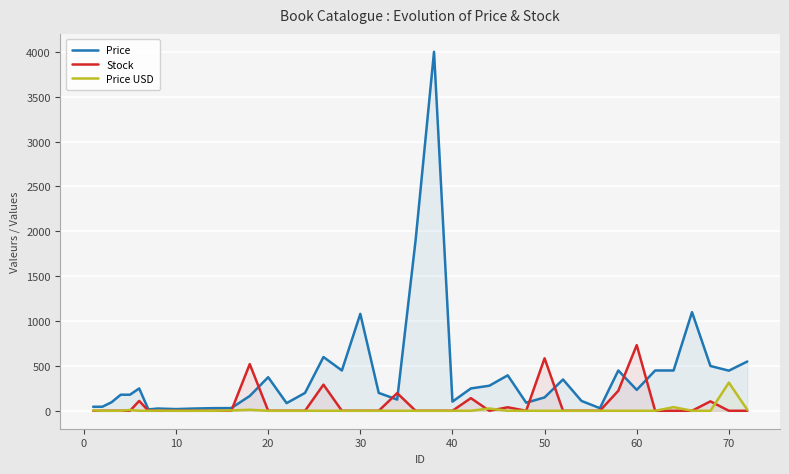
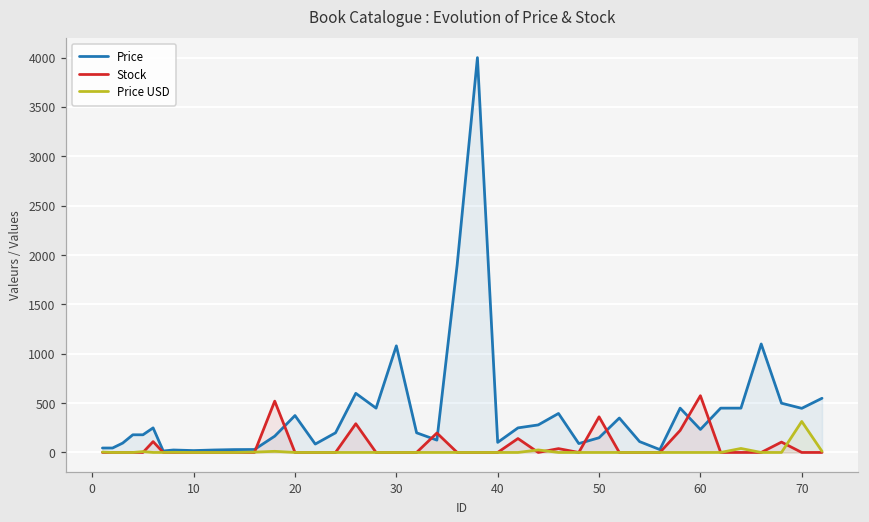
  {
    "Price": {
      "20": 400,
      "30": 1100,
      "40": 100,
      "50": 100,
      "60": 200,
      "70": 400
    },
    "Stock": {
-     "50": 600,
-     "60": 700,
+     "50": 400,
+     "60": 600,
      "70": 0
    },
    "Price USD": {
      "50": 0,
      "60": 0,
      "70": 300
    }
  }
